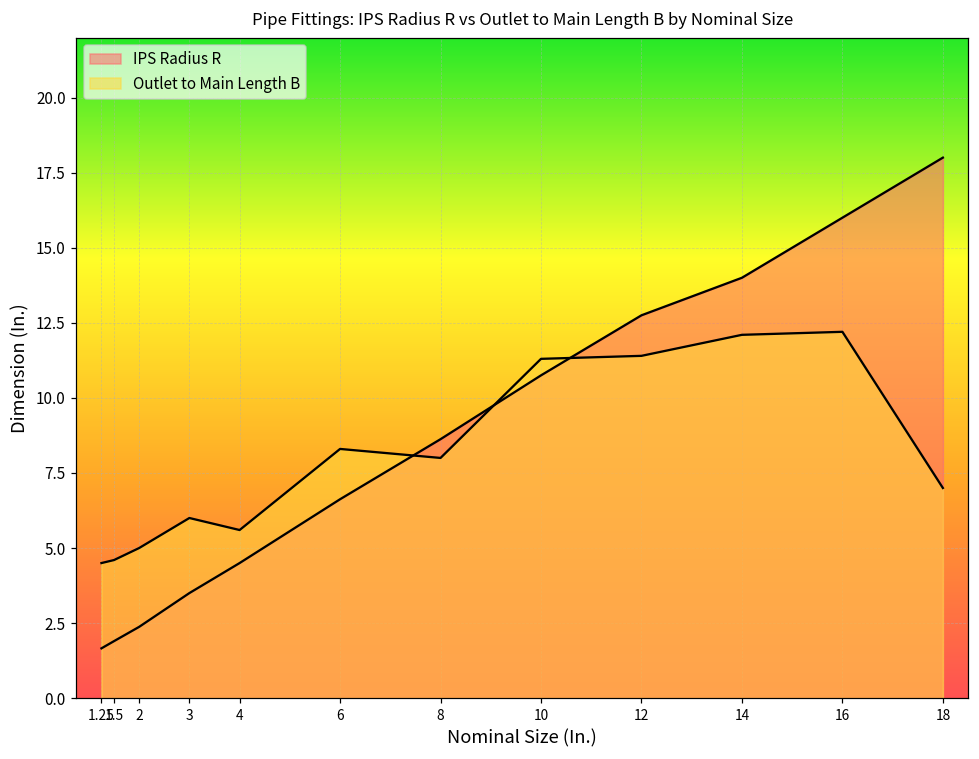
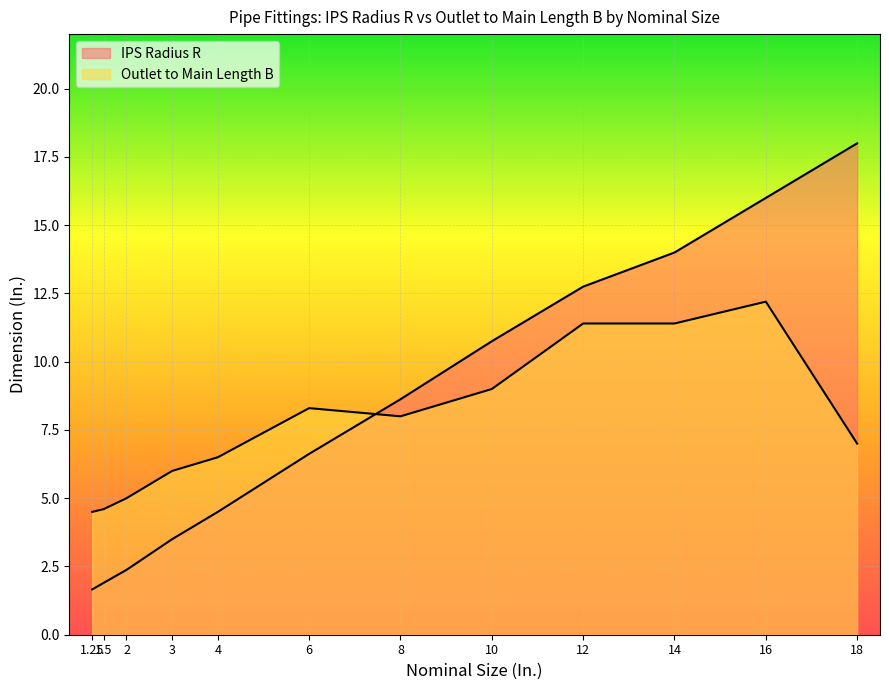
  {
    "IPS Radius R": {
      "2": 2.4,
      "3": 3.5,
      "4": 4.5,
      "6": 6.6,
      "8": 8.6,
      "10": 10.8,
      "12": 12.8,
      "14": 14.0,
      "16": 16.0,
      "18": 18.0
    },
    "Outlet to Main Length B": {
      "2": 5.0,
      "3": 6.0,
-     "4": 5.6,
+     "4": 6.5,
      "6": 8.3,
      "8": 8.0,
-     "10": 11.3,
+     "10": 9.0,
      "12": 11.4,
-     "14": 12.1,
+     "14": 11.4,
      "16": 12.2,
      "18": 7.0
    }
  }
